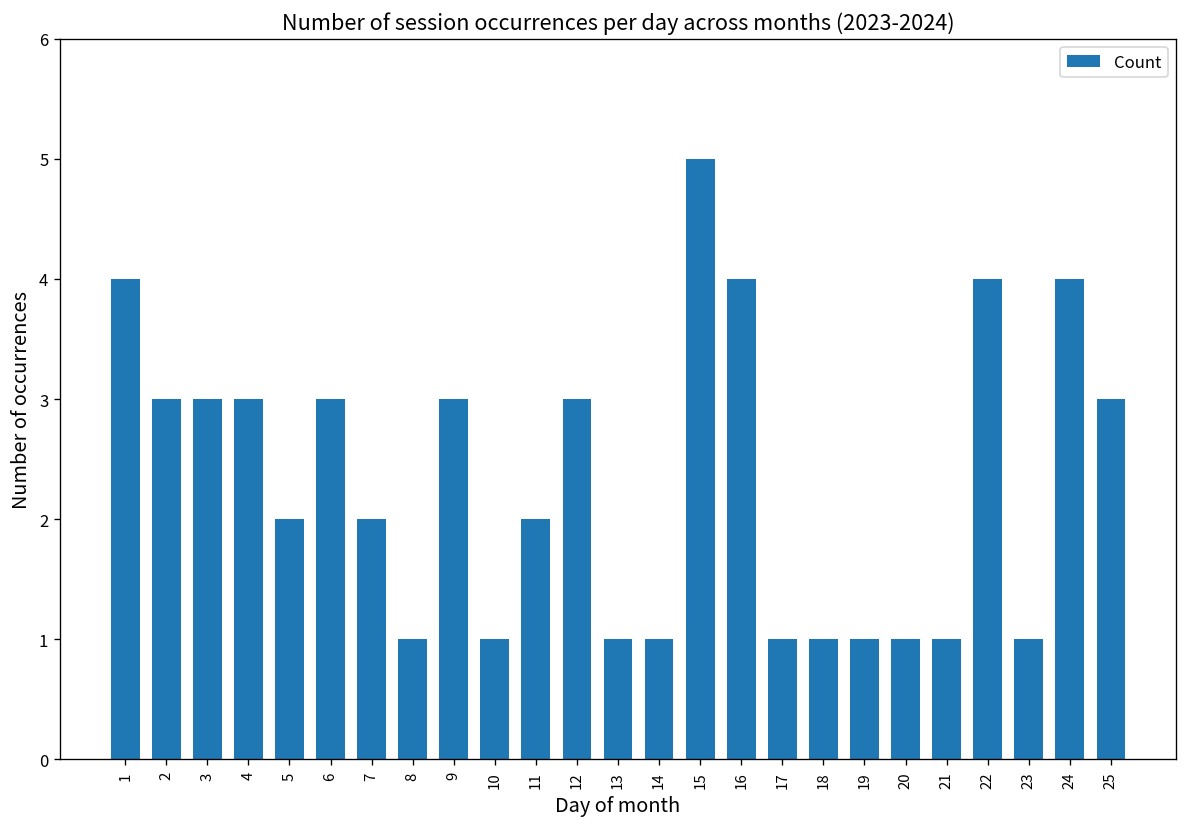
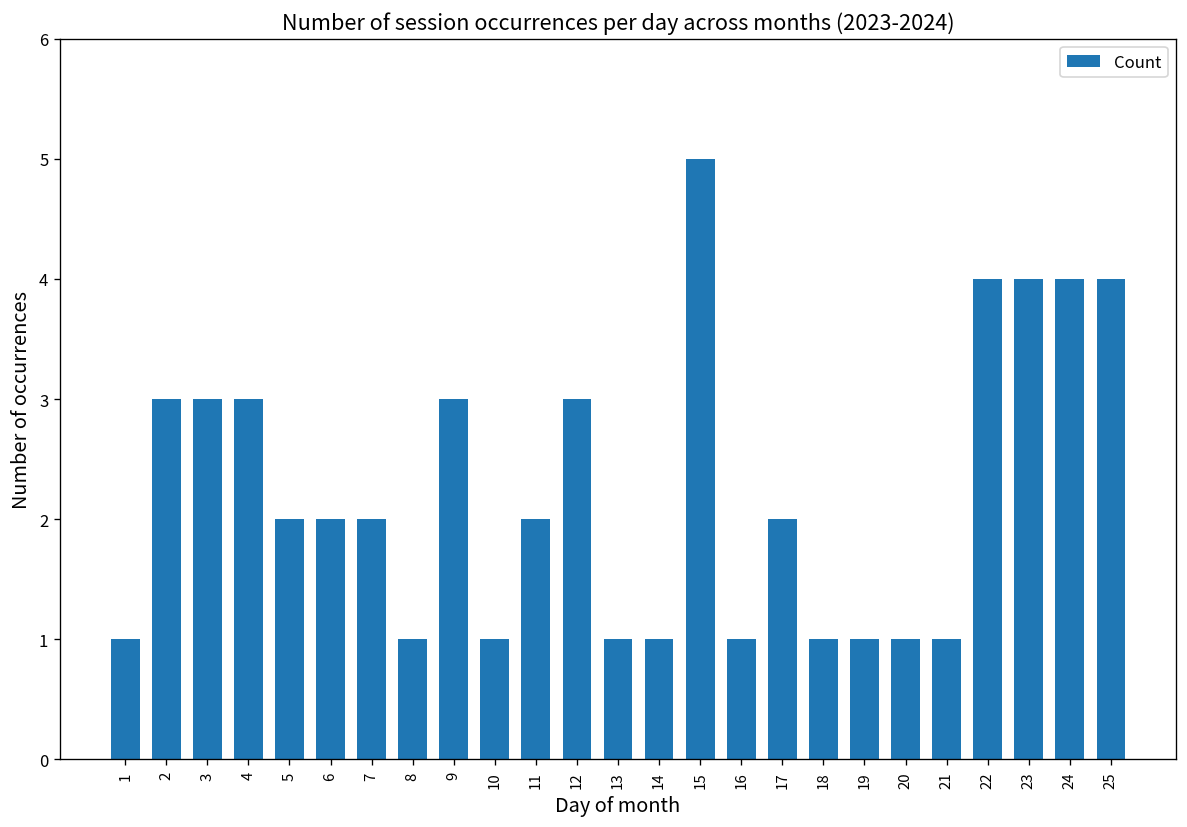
  {
-   "1": 4,
+   "1": 1,
    "2": 3,
    "3": 3,
    "4": 3,
    "5": 2,
-   "6": 3,
+   "6": 2,
    "7": 2,
    "8": 1,
    "9": 3,
    "10": 1,
    "11": 2,
    "12": 3,
    "13": 1,
    "14": 1,
    "15": 5,
-   "16": 4,
-   "17": 1,
+   "16": 1,
+   "17": 2,
    "18": 1,
    "19": 1,
    "20": 1,
    "21": 1,
    "22": 4,
-   "23": 1,
+   "23": 4,
    "24": 4,
-   "25": 3
+   "25": 4
  }
